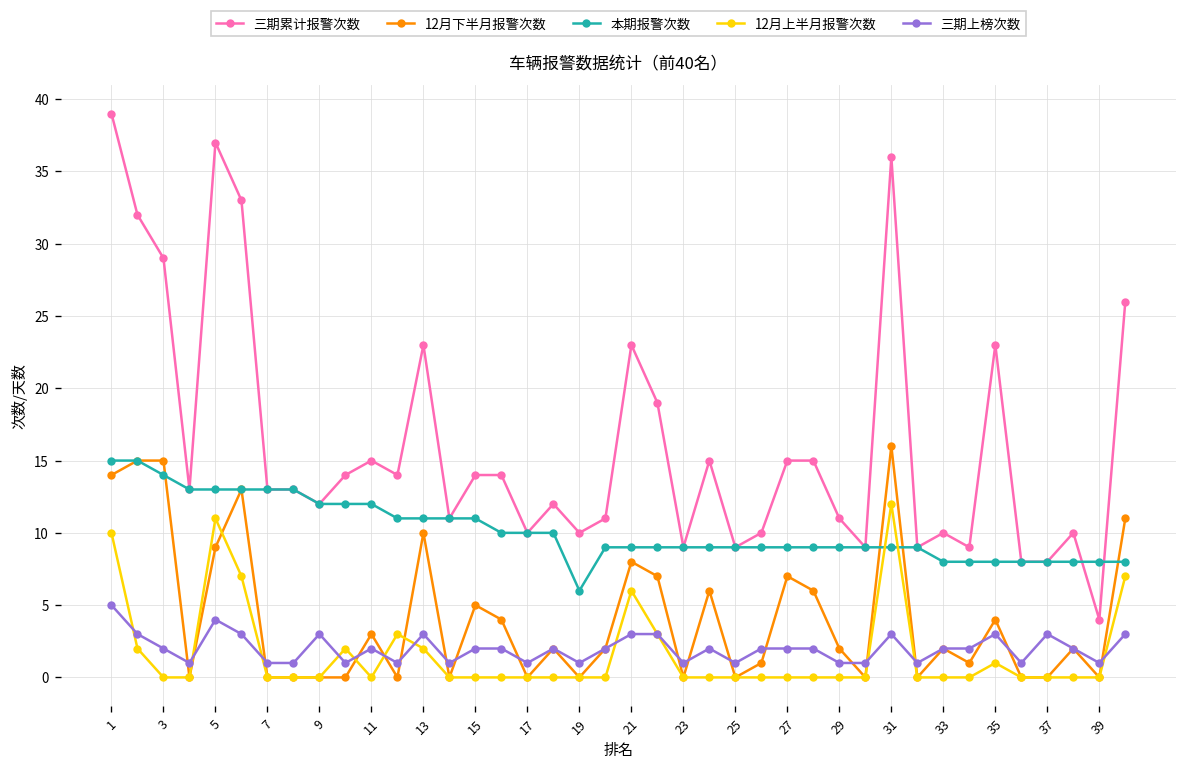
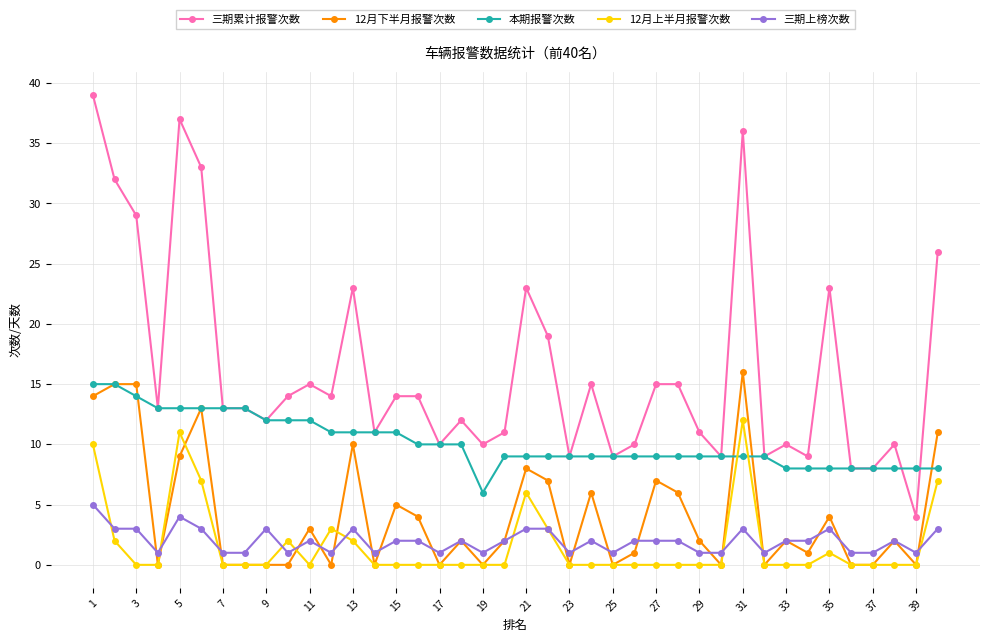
  {
    "三期累计报警次数": {
      "1": 39,
      "3": 29,
      "5": 37,
      "11": 15,
      "13": 23,
      "15": 14,
      "19": 10,
      "21": 23,
      "27": 15,
      "29": 11,
      "31": 36,
      "33": 10,
      "35": 23,
      "39": 4
    },
    "12月下半月报警次数": {
      "1": 14,
      "3": 15,
      "5": 9,
      "11": 3,
      "13": 10,
      "15": 5,
      "21": 8,
      "27": 7,
      "29": 2,
      "31": 16,
      "35": 4
    },
    "本期报警次数": {
      "1": 15,
      "3": 14,
      "5": 13,
      "11": 12,
      "13": 11,
      "15": 11,
      "19": 6,
      "21": 9,
      "27": 9,
      "29": 9,
      "31": 9,
      "33": 8,
      "35": 8,
      "39": 8
    },
    "12月上半月报警次数": {
      "1": 10,
      "3": 0,
      "5": 11,
      "11": 0,
      "13": 2,
      "15": 0,
      "21": 6,
      "27": 0,
      "29": 0,
      "31": 12,
      "33": 0,
      "35": 1
    },
    "三期上榜次数": {
      "1": 5,
-     "3": 2,
+     "3": 3,
      "5": 4,
      "7": 1,
      "9": 3,
      "11": 2,
      "13": 3,
      "15": 2,
      "17": 1,
      "19": 1,
      "21": 3,
      "23": 1,
      "25": 1,
      "27": 2,
      "29": 1,
      "31": 3,
      "35": 3,
-     "37": 3,
+     "37": 1,
      "39": 1
    }
  }
